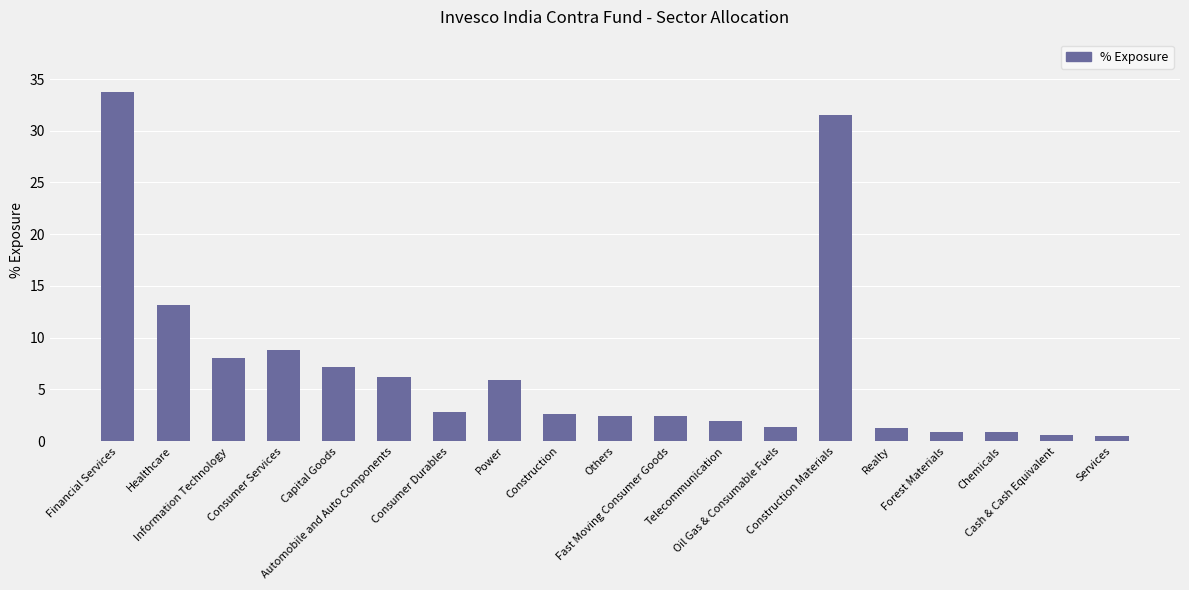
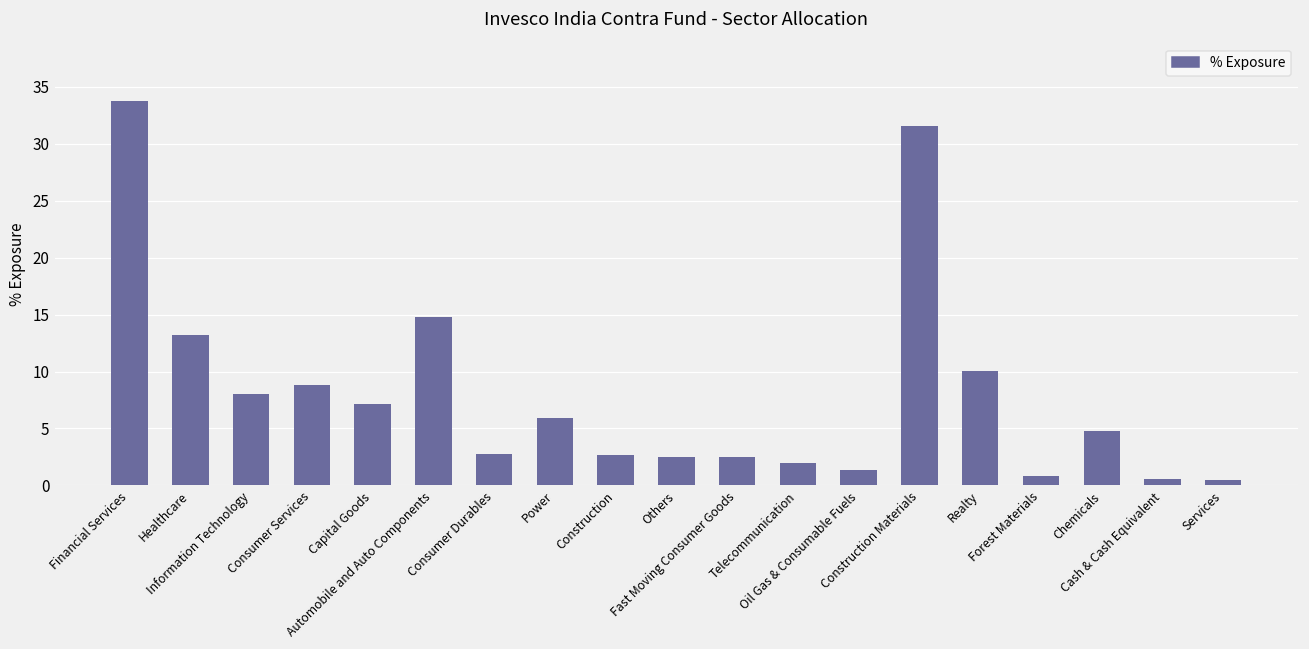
  {
    "Financial Services": 33.7,
    "Healthcare": 13.2,
    "Information Technology": 8.0,
    "Consumer Services": 8.8,
    "Capital Goods": 7.1,
-   "Automobile and Auto Components": 6.2,
+   "Automobile and Auto Components": 14.8,
    "Consumer Durables": 2.8,
    "Power": 5.9,
    "Construction": 2.6,
    "Others": 2.5,
    "Fast Moving Consumer Goods": 2.5,
    "Telecommunication": 2.0,
    "Oil Gas & Consumable Fuels": 1.3,
    "Construction Materials": 31.5,
-   "Realty": 1.2,
+   "Realty": 10.0,
    "Forest Materials": 0.9,
-   "Chemicals": 0.9,
+   "Chemicals": 4.7,
    "Cash & Cash Equivalent": 0.6,
    "Services": 0.5
  }
